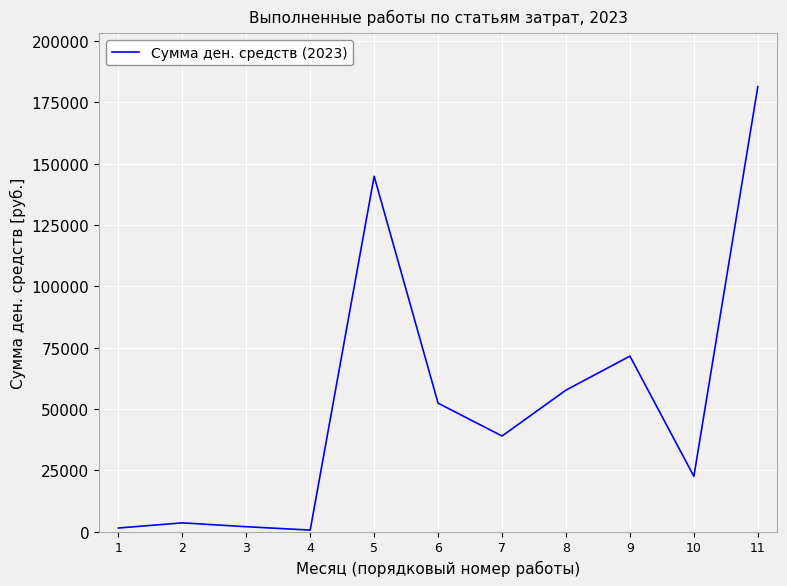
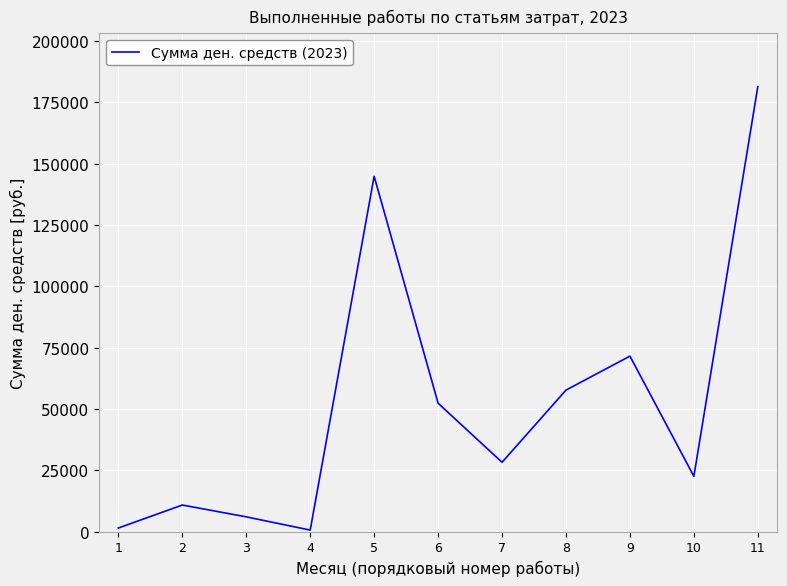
  {
    "1": 1000,
-   "2": 4000,
-   "3": 2000,
+   "2": 11000,
+   "3": 6000,
    "4": 1000,
    "5": 145000,
    "6": 52000,
-   "7": 39000,
+   "7": 28000,
    "8": 58000,
    "9": 72000,
    "10": 23000,
    "11": 181000
  }
